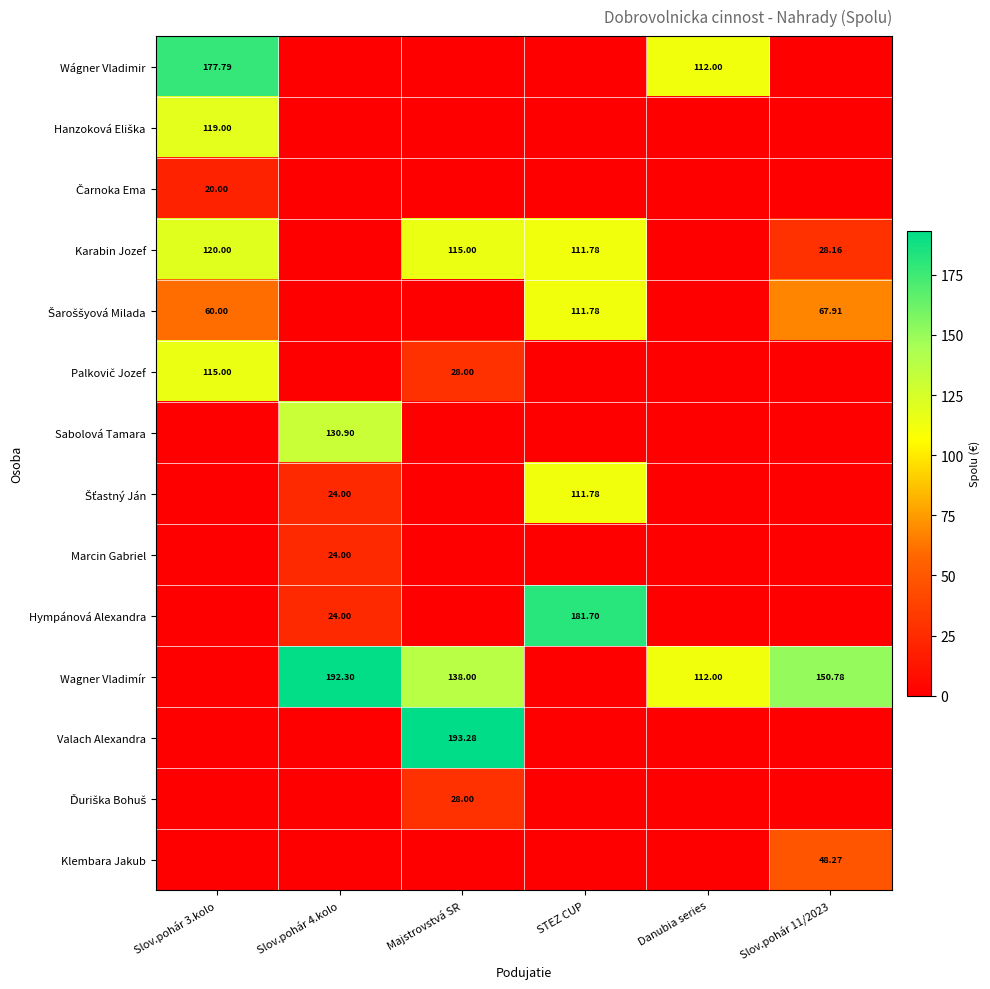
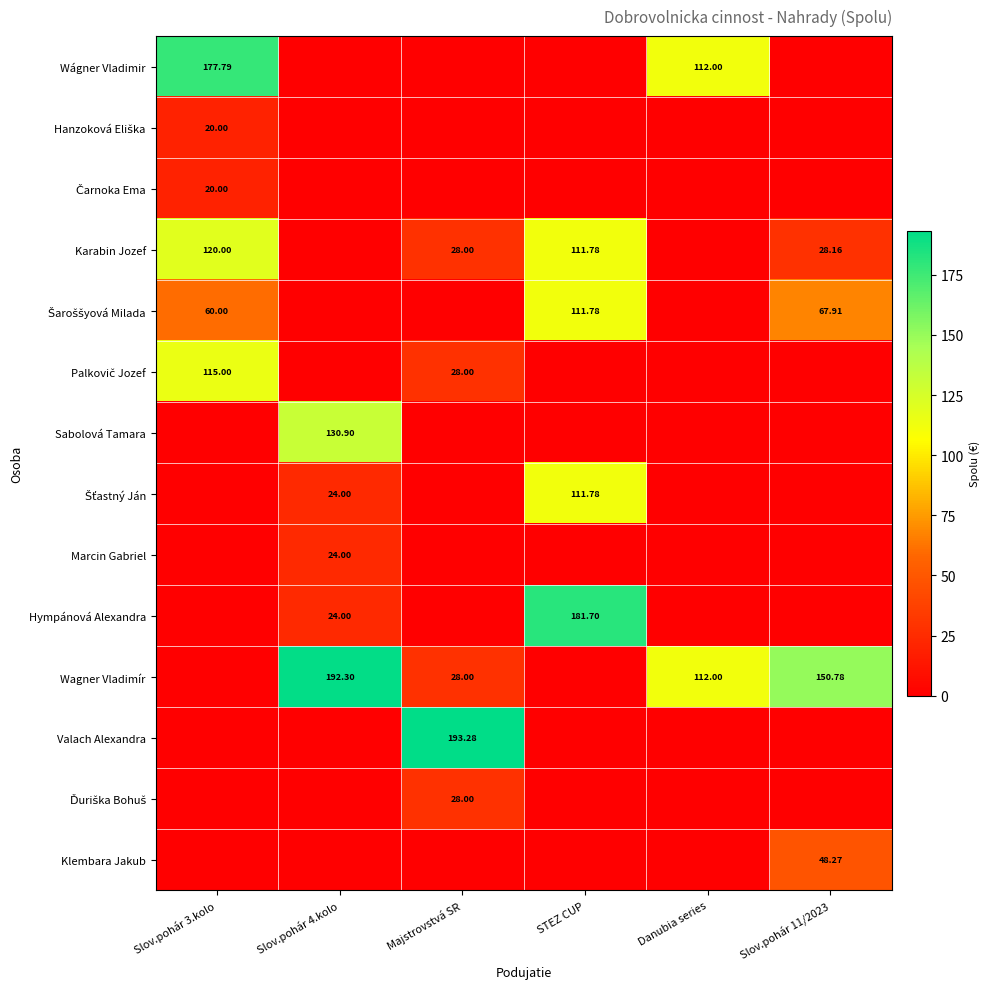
  {
    "Wágner Vladimir": {
      "Slov.pohár 3.kolo": 177.79,
      "Danubia series": 112.00
    },
    "Hanzoková Eliška": {
-     "Slov.pohár 3.kolo": 119.00
+     "Slov.pohár 3.kolo": 20.00
    },
    "Čarnoka Ema": {
      "Slov.pohár 3.kolo": 20.00
    },
    "Karabin Jozef": {
      "Slov.pohár 3.kolo": 120.00,
-     "Majstrovstvá SR": 115.00,
+     "Majstrovstvá SR": 28.00,
      "STEZ CUP": 111.78,
      "Slov.pohár 11/2023": 28.16
    },
    "Šaroššyová Milada": {
      "Slov.pohár 3.kolo": 60.00,
      "STEZ CUP": 111.78,
      "Slov.pohár 11/2023": 67.91
    },
    "Palkovič Jozef": {
      "Slov.pohár 3.kolo": 115.00,
      "Majstrovstvá SR": 28.00
    },
    "Sabolová Tamara": {
      "Slov.pohár 4.kolo": 130.90
    },
    "Šťastný Ján": {
      "Slov.pohár 4.kolo": 24.00,
      "STEZ CUP": 111.78
    },
    "Marcin Gabriel": {
      "Slov.pohár 4.kolo": 24.00
    },
    "Hympánová Alexandra": {
      "Slov.pohár 4.kolo": 24.00,
      "STEZ CUP": 181.70
    },
    "Wagner Vladimír": {
      "Slov.pohár 4.kolo": 192.30,
-     "Majstrovstvá SR": 138.00,
+     "Majstrovstvá SR": 28.00,
      "Danubia series": 112.00,
      "Slov.pohár 11/2023": 150.78
    },
    "Valach Alexandra": {
      "Majstrovstvá SR": 193.28
    },
    "Ďuriška Bohuš": {
      "Majstrovstvá SR": 28.00
    },
    "Klembara Jakub": {
      "Slov.pohár 11/2023": 48.27
    }
  }
